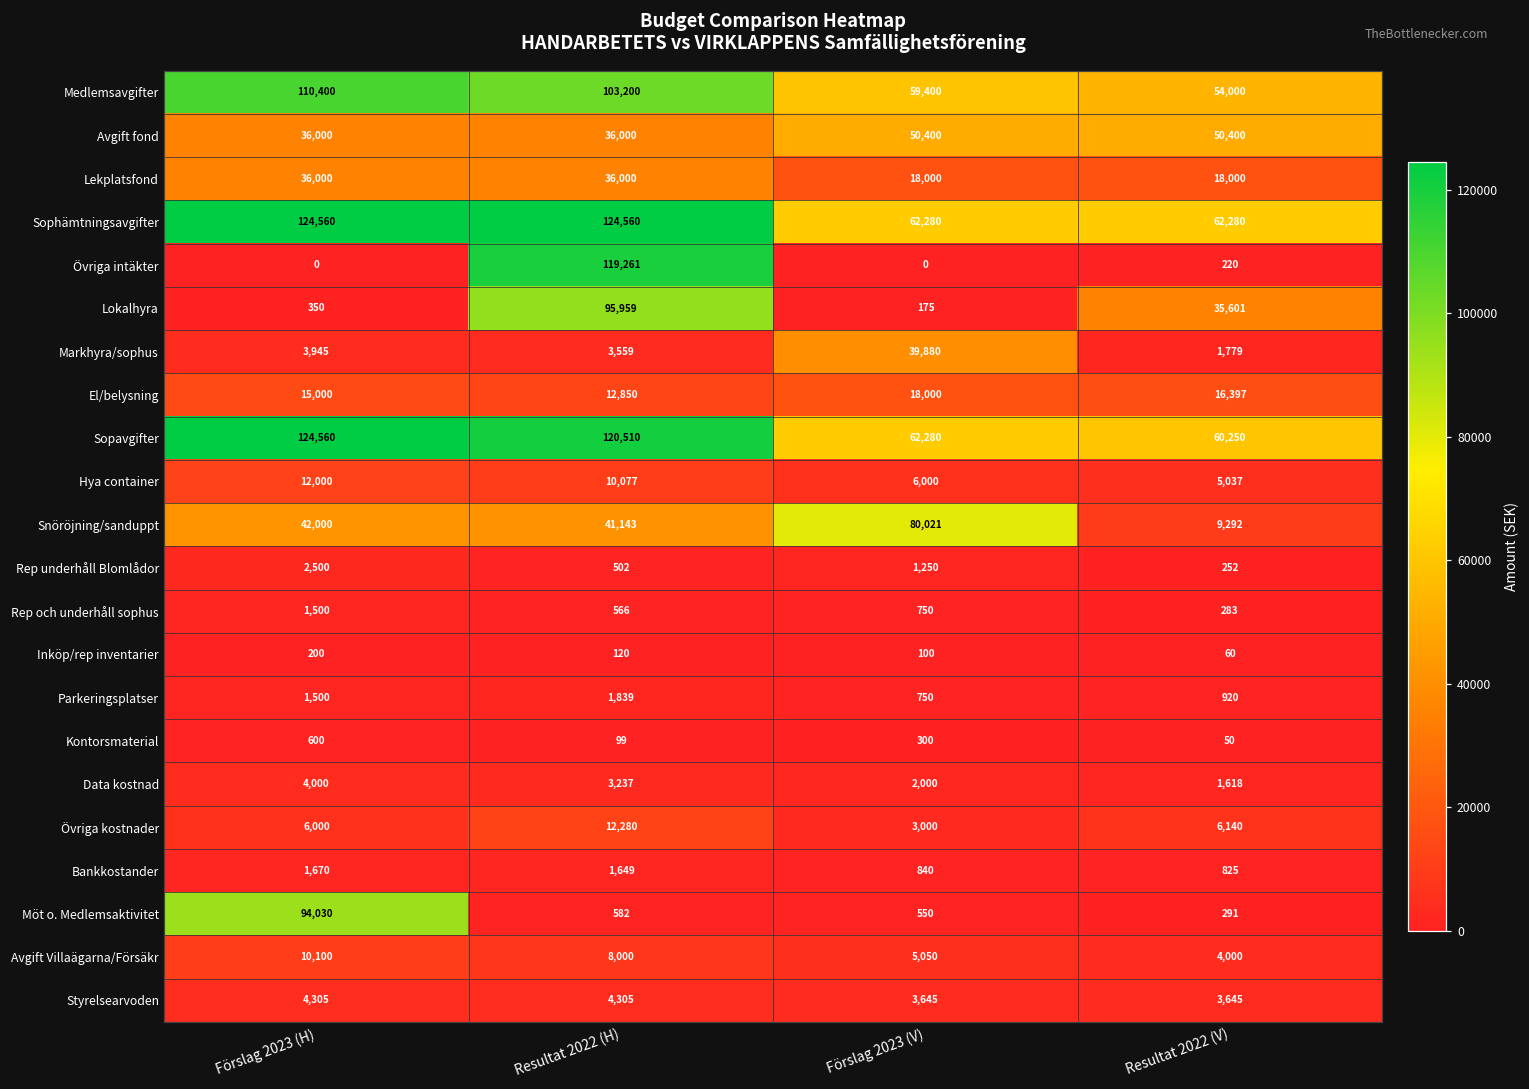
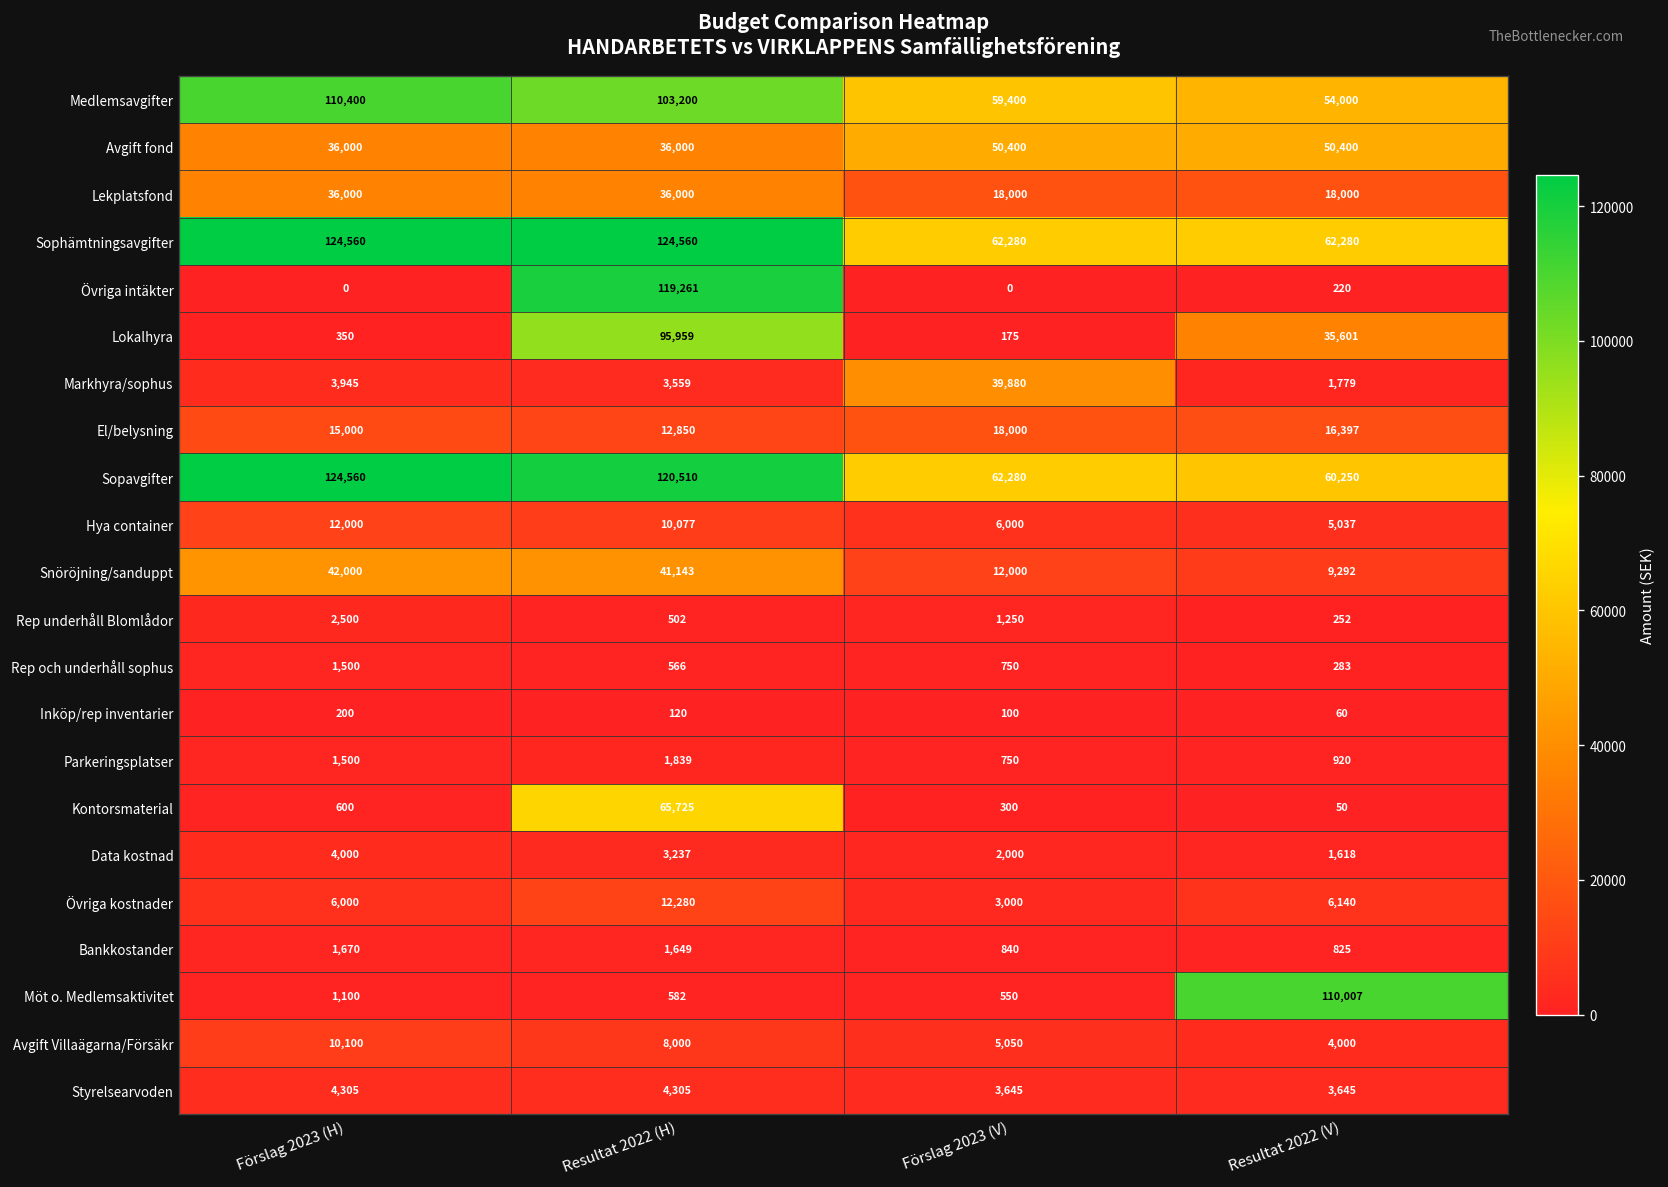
  {
    "Medlemsavgifter": {
      "Förslag 2023 (H)": "110,400",
      "Resultat 2022 (H)": "103,200",
      "Förslag 2023 (V)": "59,400",
      "Resultat 2022 (V)": "54,000"
    },
    "Avgift fond": {
      "Förslag 2023 (H)": "36,000",
      "Resultat 2022 (H)": "36,000",
      "Förslag 2023 (V)": "50,400",
      "Resultat 2022 (V)": "50,400"
    },
    "Lekplatsfond": {
      "Förslag 2023 (H)": "36,000",
      "Resultat 2022 (H)": "36,000",
      "Förslag 2023 (V)": "18,000",
      "Resultat 2022 (V)": "18,000"
    },
    "Sophämtningsavgifter": {
      "Förslag 2023 (H)": "124,560",
      "Resultat 2022 (H)": "124,560",
      "Förslag 2023 (V)": "62,280",
      "Resultat 2022 (V)": "62,280"
    },
    "Övriga intäkter": {
      "Förslag 2023 (H)": "0",
      "Resultat 2022 (H)": "119,261",
      "Förslag 2023 (V)": "0",
      "Resultat 2022 (V)": "220"
    },
    "Lokalhyra": {
      "Förslag 2023 (H)": "350",
      "Resultat 2022 (H)": "95,959",
      "Förslag 2023 (V)": "175",
      "Resultat 2022 (V)": "35,601"
    },
    "Markhyra/sophus": {
      "Förslag 2023 (H)": "3,945",
      "Resultat 2022 (H)": "3,559",
      "Förslag 2023 (V)": "39,880",
      "Resultat 2022 (V)": "1,779"
    },
    "El/belysning": {
      "Förslag 2023 (H)": "15,000",
      "Resultat 2022 (H)": "12,850",
      "Förslag 2023 (V)": "18,000",
      "Resultat 2022 (V)": "16,397"
    },
    "Sopavgifter": {
      "Förslag 2023 (H)": "124,560",
      "Resultat 2022 (H)": "120,510",
      "Förslag 2023 (V)": "62,280",
      "Resultat 2022 (V)": "60,250"
    },
    "Hya container": {
      "Förslag 2023 (H)": "12,000",
      "Resultat 2022 (H)": "10,077",
      "Förslag 2023 (V)": "6,000",
      "Resultat 2022 (V)": "5,037"
    },
    "Snöröjning/sanduppt": {
      "Förslag 2023 (H)": "42,000",
      "Resultat 2022 (H)": "41,143",
-     "Förslag 2023 (V)": "80,021",
+     "Förslag 2023 (V)": "12,000",
      "Resultat 2022 (V)": "9,292"
    },
    "Rep underhåll Blomlådor": {
      "Förslag 2023 (H)": "2,500",
      "Resultat 2022 (H)": "502",
      "Förslag 2023 (V)": "1,250",
      "Resultat 2022 (V)": "252"
    },
    "Rep och underhåll sophus": {
      "Förslag 2023 (H)": "1,500",
      "Resultat 2022 (H)": "566",
      "Förslag 2023 (V)": "750",
      "Resultat 2022 (V)": "283"
    },
    "Inköp/rep inventarier": {
      "Förslag 2023 (H)": "200",
      "Resultat 2022 (H)": "120",
      "Förslag 2023 (V)": "100",
      "Resultat 2022 (V)": "60"
    },
    "Parkeringsplatser": {
      "Förslag 2023 (H)": "1,500",
      "Resultat 2022 (H)": "1,839",
      "Förslag 2023 (V)": "750",
      "Resultat 2022 (V)": "920"
    },
    "Kontorsmaterial": {
      "Förslag 2023 (H)": "600",
-     "Resultat 2022 (H)": "99",
+     "Resultat 2022 (H)": "65,725",
      "Förslag 2023 (V)": "300",
      "Resultat 2022 (V)": "50"
    },
    "Data kostnad": {
      "Förslag 2023 (H)": "4,000",
      "Resultat 2022 (H)": "3,237",
      "Förslag 2023 (V)": "2,000",
      "Resultat 2022 (V)": "1,618"
    },
    "Övriga kostnader": {
      "Förslag 2023 (H)": "6,000",
      "Resultat 2022 (H)": "12,280",
      "Förslag 2023 (V)": "3,000",
      "Resultat 2022 (V)": "6,140"
    },
    "Bankkostander": {
      "Förslag 2023 (H)": "1,670",
      "Resultat 2022 (H)": "1,649",
      "Förslag 2023 (V)": "840",
      "Resultat 2022 (V)": "825"
    },
    "Möt o. Medlemsaktivitet": {
-     "Förslag 2023 (H)": "94,030",
+     "Förslag 2023 (H)": "1,100",
      "Resultat 2022 (H)": "582",
      "Förslag 2023 (V)": "550",
-     "Resultat 2022 (V)": "291"
+     "Resultat 2022 (V)": "110,007"
    },
    "Avgift Villaägarna/Försäkr": {
      "Förslag 2023 (H)": "10,100",
      "Resultat 2022 (H)": "8,000",
      "Förslag 2023 (V)": "5,050",
      "Resultat 2022 (V)": "4,000"
    },
    "Styrelsearvoden": {
      "Förslag 2023 (H)": "4,305",
      "Resultat 2022 (H)": "4,305",
      "Förslag 2023 (V)": "3,645",
      "Resultat 2022 (V)": "3,645"
    }
  }
